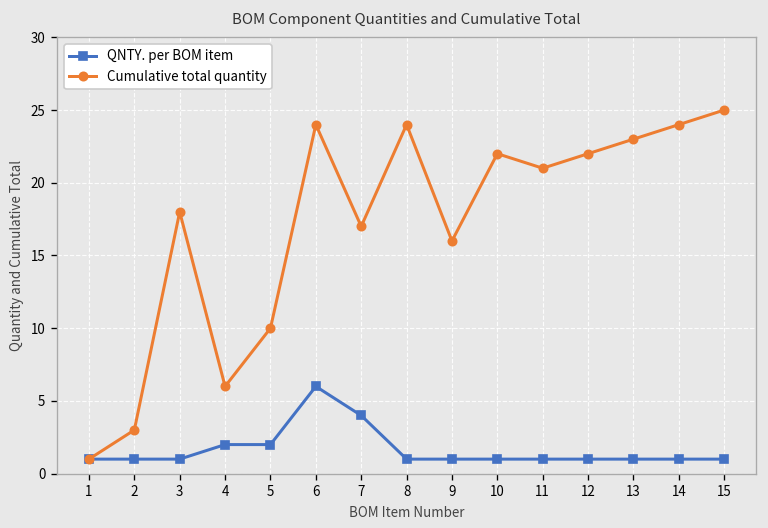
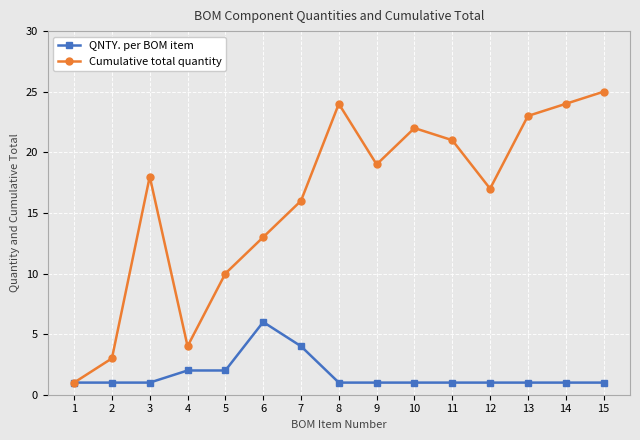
  {
    "QNTY. per BOM item": {
      "2": 1,
      "3": 1,
      "4": 2,
      "5": 2,
      "6": 6,
      "7": 4,
      "8": 1,
      "9": 1,
      "10": 1,
      "11": 1,
      "12": 1,
      "13": 1,
      "14": 1,
      "15": 1
    },
    "Cumulative total quantity": {
      "2": 3,
      "3": 18,
-     "4": 6,
+     "4": 4,
      "5": 10,
-     "6": 24,
-     "7": 17,
+     "6": 13,
+     "7": 16,
      "8": 24,
-     "9": 16,
+     "9": 19,
      "10": 22,
      "11": 21,
-     "12": 22,
+     "12": 17,
      "13": 23,
      "14": 24,
      "15": 25
    }
  }
